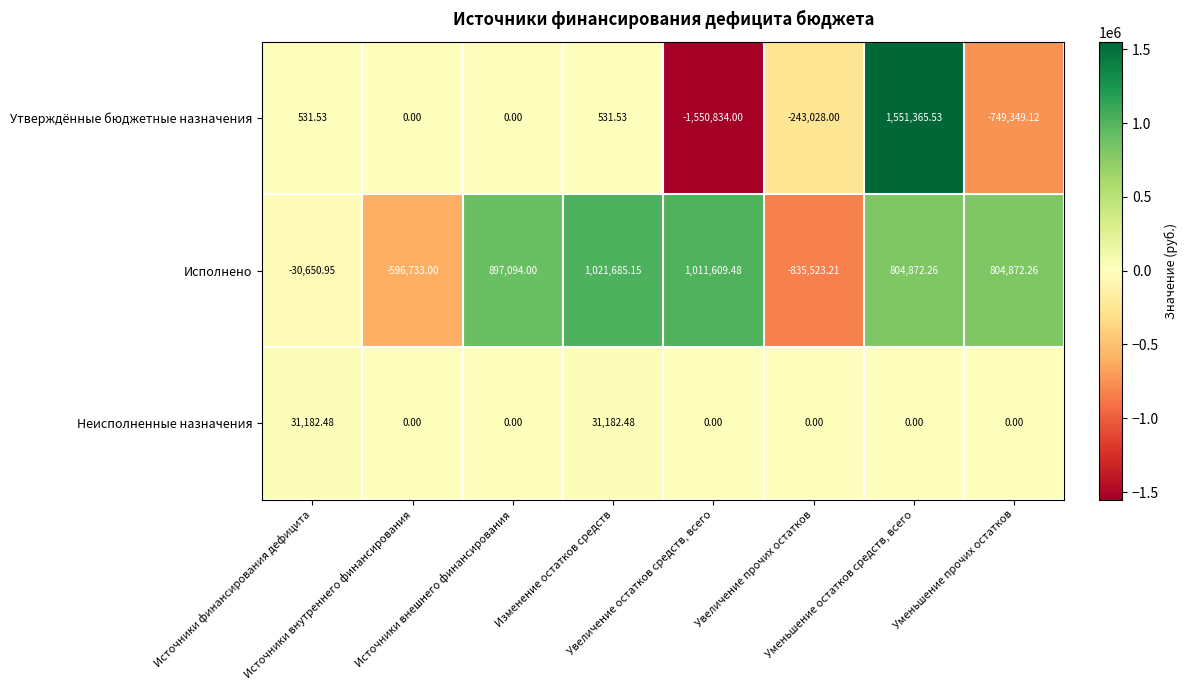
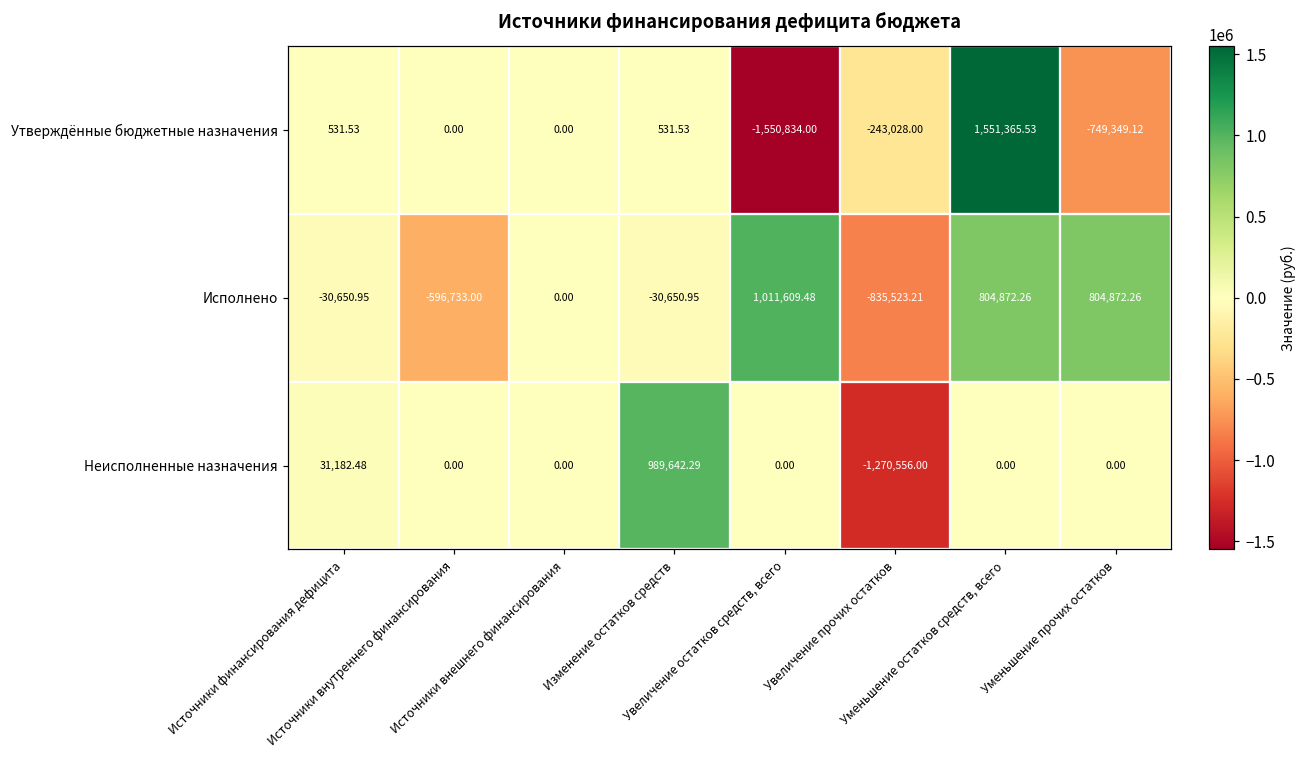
  {
    "Утверждённые бюджетные назначения": {
      "Источники финансирования дефицита": "531.53",
      "Источники внутреннего финансирования": "0.00",
      "Источники внешнего финансирования": "0.00",
      "Изменение остатков средств": "531.53",
      "Увеличение остатков средств, всего": "-1,550,834.00",
      "Увеличение прочих остатков": "-243,028.00",
      "Уменьшение остатков средств, всего": "1,551,365.53",
      "Уменьшение прочих остатков": "-749,349.12"
    },
    "Исполнено": {
      "Источники финансирования дефицита": "-30,650.95",
      "Источники внутреннего финансирования": "-596,733.00",
-     "Источники внешнего финансирования": "897,094.00",
-     "Изменение остатков средств": "1,021,685.15",
+     "Источники внешнего финансирования": "0.00",
+     "Изменение остатков средств": "-30,650.95",
      "Увеличение остатков средств, всего": "1,011,609.48",
      "Увеличение прочих остатков": "-835,523.21",
      "Уменьшение остатков средств, всего": "804,872.26",
      "Уменьшение прочих остатков": "804,872.26"
    },
    "Неисполненные назначения": {
      "Источники финансирования дефицита": "31,182.48",
      "Источники внутреннего финансирования": "0.00",
      "Источники внешнего финансирования": "0.00",
-     "Изменение остатков средств": "31,182.48",
+     "Изменение остатков средств": "989,642.29",
      "Увеличение остатков средств, всего": "0.00",
-     "Увеличение прочих остатков": "0.00",
+     "Увеличение прочих остатков": "-1,270,556.00",
      "Уменьшение остатков средств, всего": "0.00",
      "Уменьшение прочих остатков": "0.00"
    }
  }
